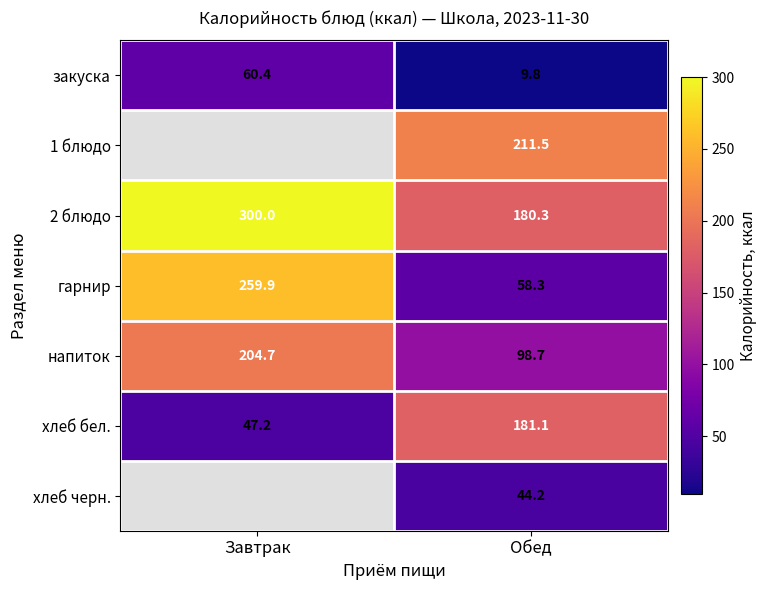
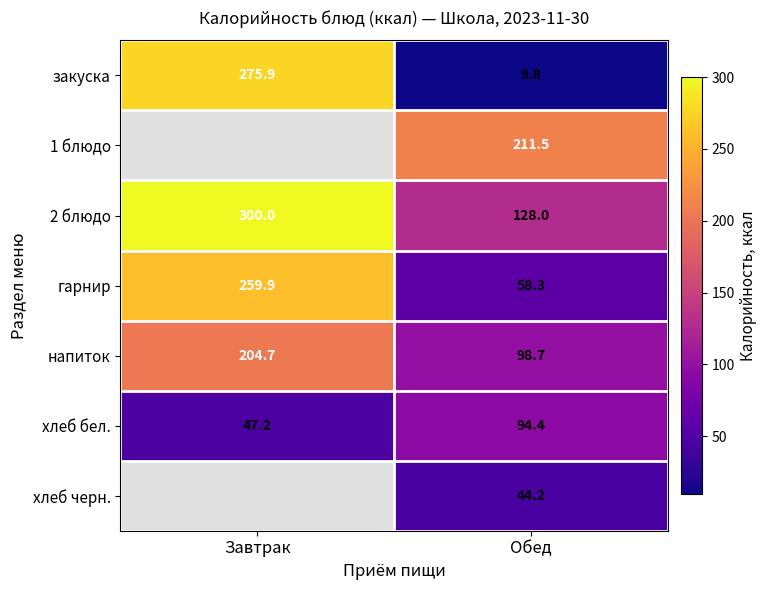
  {
    "закуска": {
-     "Завтрак": 60.4,
+     "Завтрак": 275.9,
      "Обед": 9.8
    },
    "1 блюдо": {
      "Обед": 211.5
    },
    "2 блюдо": {
      "Завтрак": 300.0,
-     "Обед": 180.3
+     "Обед": 128.0
    },
    "гарнир": {
      "Завтрак": 259.9,
      "Обед": 58.3
    },
    "напиток": {
      "Завтрак": 204.7,
      "Обед": 98.7
    },
    "хлеб бел.": {
      "Завтрак": 47.2,
-     "Обед": 181.1
+     "Обед": 94.4
    },
    "хлеб черн.": {
      "Обед": 44.2
    }
  }
